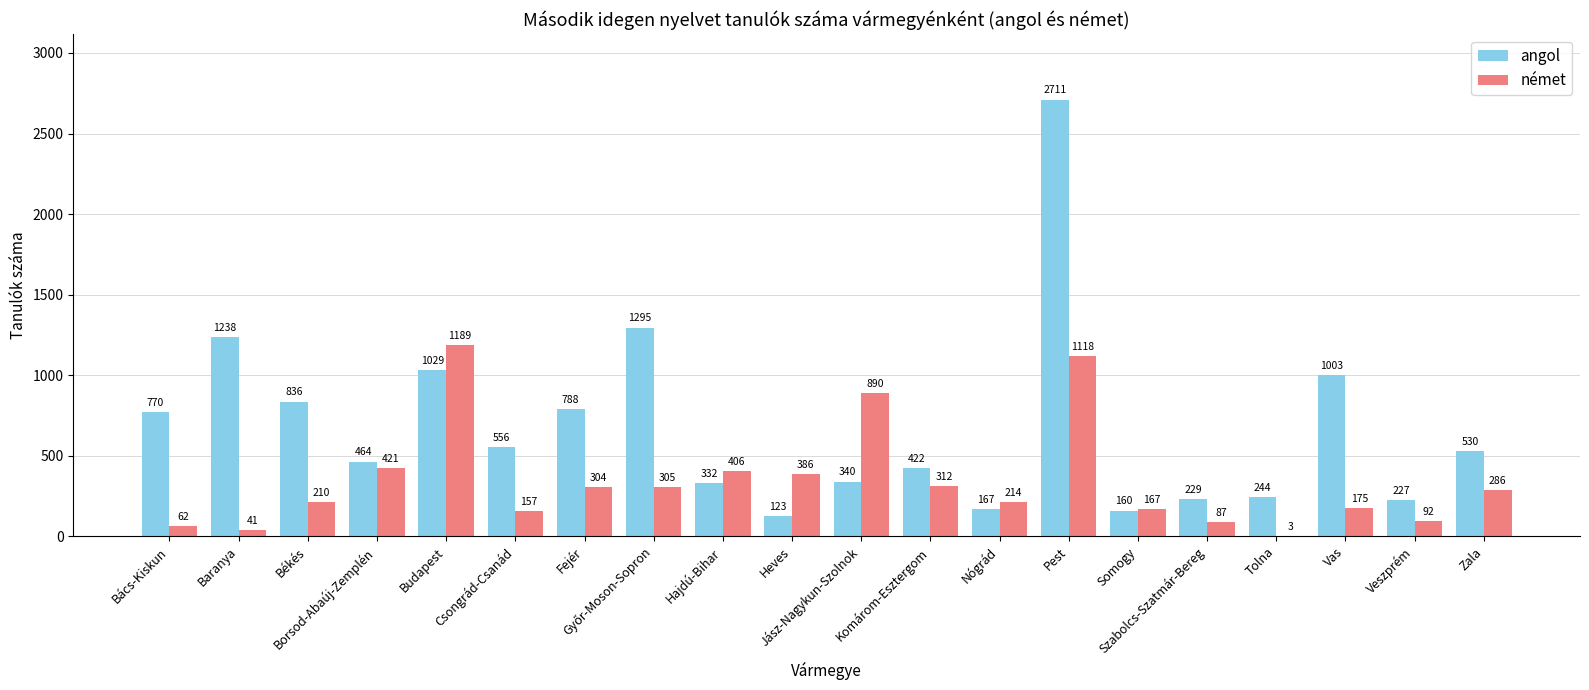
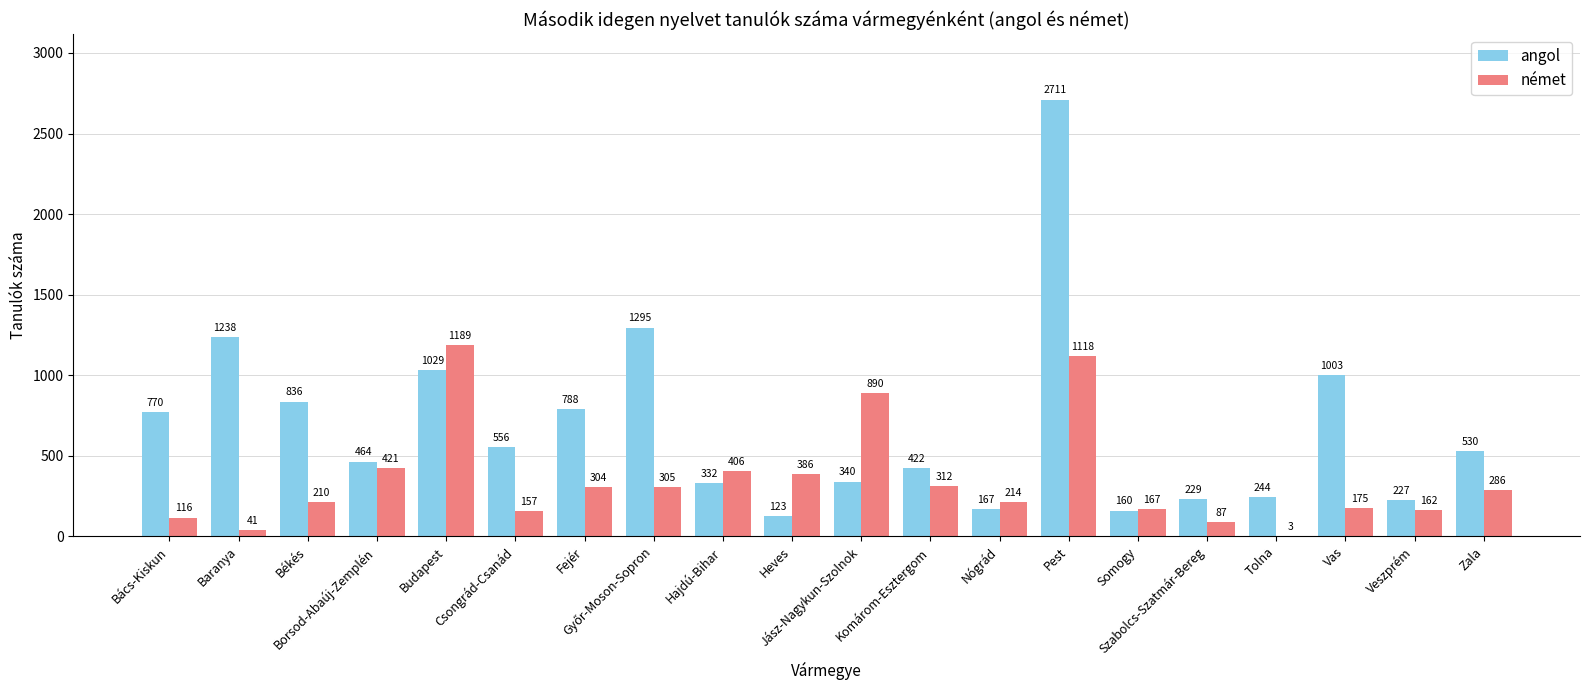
  {
    "angol": {
      "Bács-Kiskun": 770,
      "Baranya": 1238,
      "Békés": 836,
      "Borsod-Abaúj-Zemplén": 464,
      "Budapest": 1029,
      "Csongrád-Csanád": 556,
      "Fejér": 788,
      "Győr-Moson-Sopron": 1295,
      "Hajdú-Bihar": 332,
      "Heves": 123,
      "Jász-Nagykun-Szolnok": 340,
      "Komárom-Esztergom": 422,
      "Nógrád": 167,
      "Pest": 2711,
      "Somogy": 160,
      "Szabolcs-Szatmár-Bereg": 229,
      "Tolna": 244,
      "Vas": 1003,
      "Veszprém": 227,
      "Zala": 530
    },
    "német": {
-     "Bács-Kiskun": 62,
+     "Bács-Kiskun": 116,
      "Baranya": 41,
      "Békés": 210,
      "Borsod-Abaúj-Zemplén": 421,
      "Budapest": 1189,
      "Csongrád-Csanád": 157,
      "Fejér": 304,
      "Győr-Moson-Sopron": 305,
      "Hajdú-Bihar": 406,
      "Heves": 386,
      "Jász-Nagykun-Szolnok": 890,
      "Komárom-Esztergom": 312,
      "Nógrád": 214,
      "Pest": 1118,
      "Somogy": 167,
      "Szabolcs-Szatmár-Bereg": 87,
      "Tolna": 3,
      "Vas": 175,
-     "Veszprém": 92,
+     "Veszprém": 162,
      "Zala": 286
    }
  }
